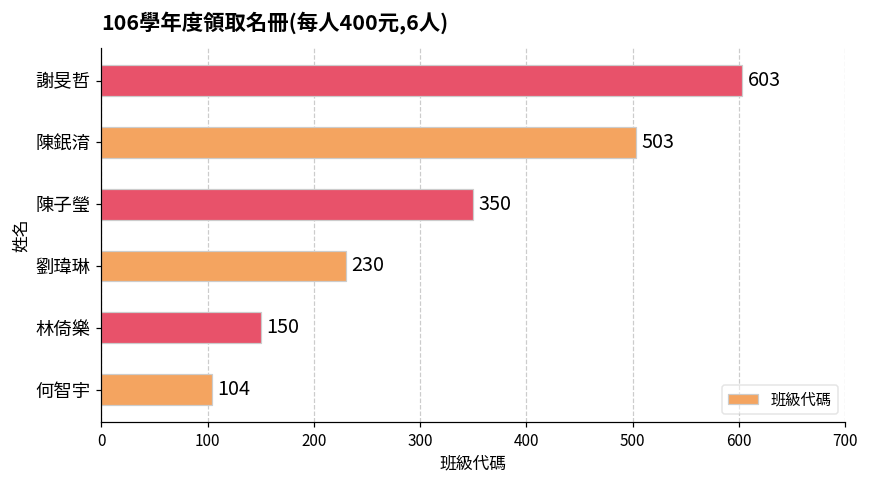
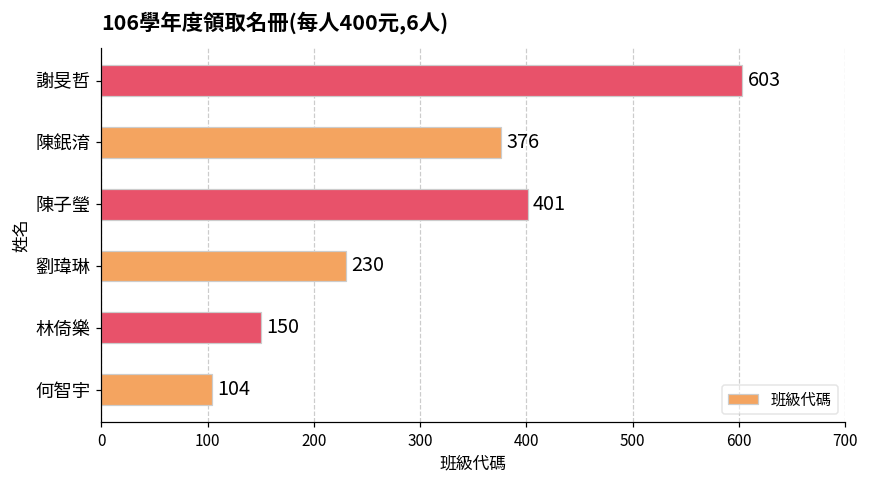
  {
    "謝旻哲": 603,
-   "陳鈱淯": 503,
-   "陳子瑩": 350,
+   "陳鈱淯": 376,
+   "陳子瑩": 401,
    "劉瑋琳": 230,
    "林倚樂": 150,
    "何智宇": 104
  }
